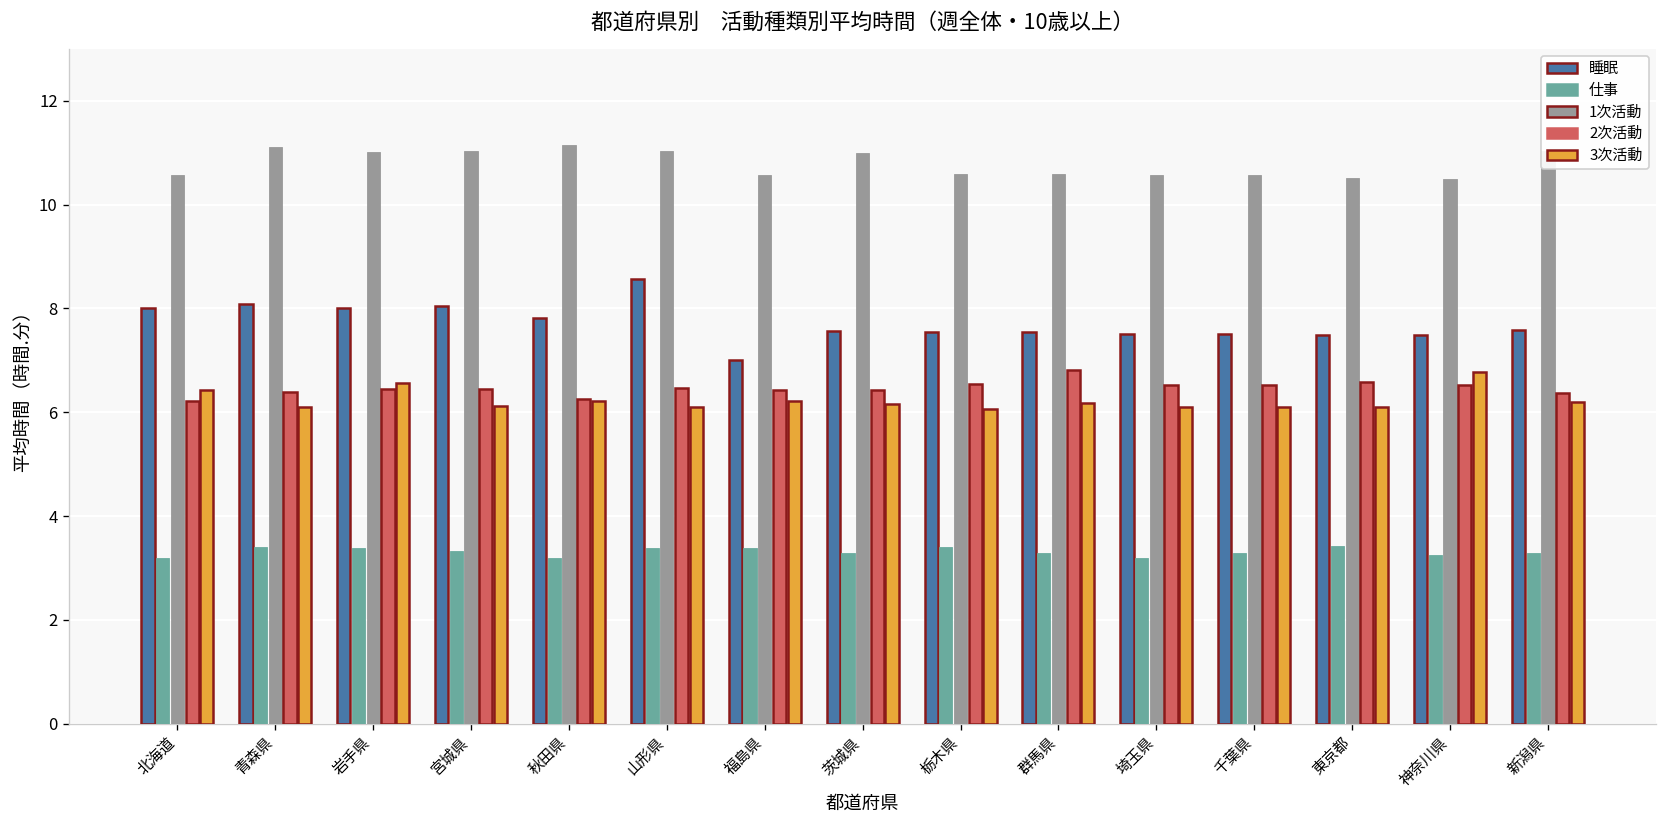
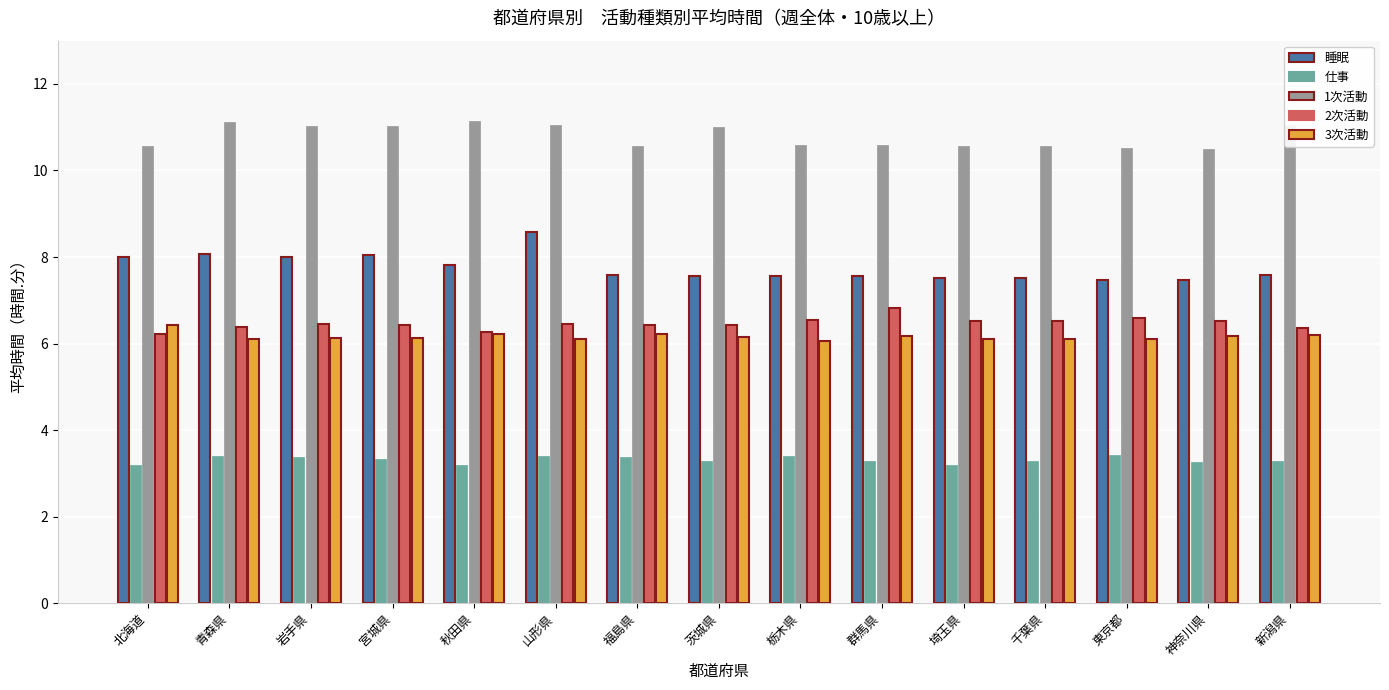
  {
    "睡眠": {
      "北海道": 8.0,
      "青森県": 8.1,
      "岩手県": 8.0,
      "宮城県": 8.0,
      "秋田県": 7.8,
      "山形県": 8.6,
-     "福島県": 7.0,
+     "福島県": 7.6,
      "茨城県": 7.6,
      "栃木県": 7.6,
      "群馬県": 7.6,
      "埼玉県": 7.5,
      "千葉県": 7.5,
      "東京都": 7.5,
      "神奈川県": 7.5,
      "新潟県": 7.6
    },
    "2次活動": {
      "北海道": 6.2,
      "青森県": 6.4,
      "岩手県": 6.5,
      "宮城県": 6.4,
      "秋田県": 6.3,
      "山形県": 6.5,
      "福島県": 6.4,
      "茨城県": 6.4,
      "栃木県": 6.6,
      "群馬県": 6.8,
      "埼玉県": 6.5,
      "千葉県": 6.5,
      "東京都": 6.6,
      "神奈川県": 6.5,
      "新潟県": 6.4
    },
    "3次活動": {
      "北海道": 6.4,
      "青森県": 6.1,
-     "岩手県": 6.6,
+     "岩手県": 6.1,
      "宮城県": 6.1,
      "秋田県": 6.2,
      "山形県": 6.1,
      "福島県": 6.2,
      "茨城県": 6.2,
      "栃木県": 6.1,
      "群馬県": 6.2,
      "埼玉県": 6.1,
      "千葉県": 6.1,
      "東京都": 6.1,
-     "神奈川県": 6.8,
+     "神奈川県": 6.2,
      "新潟県": 6.2
    }
  }
